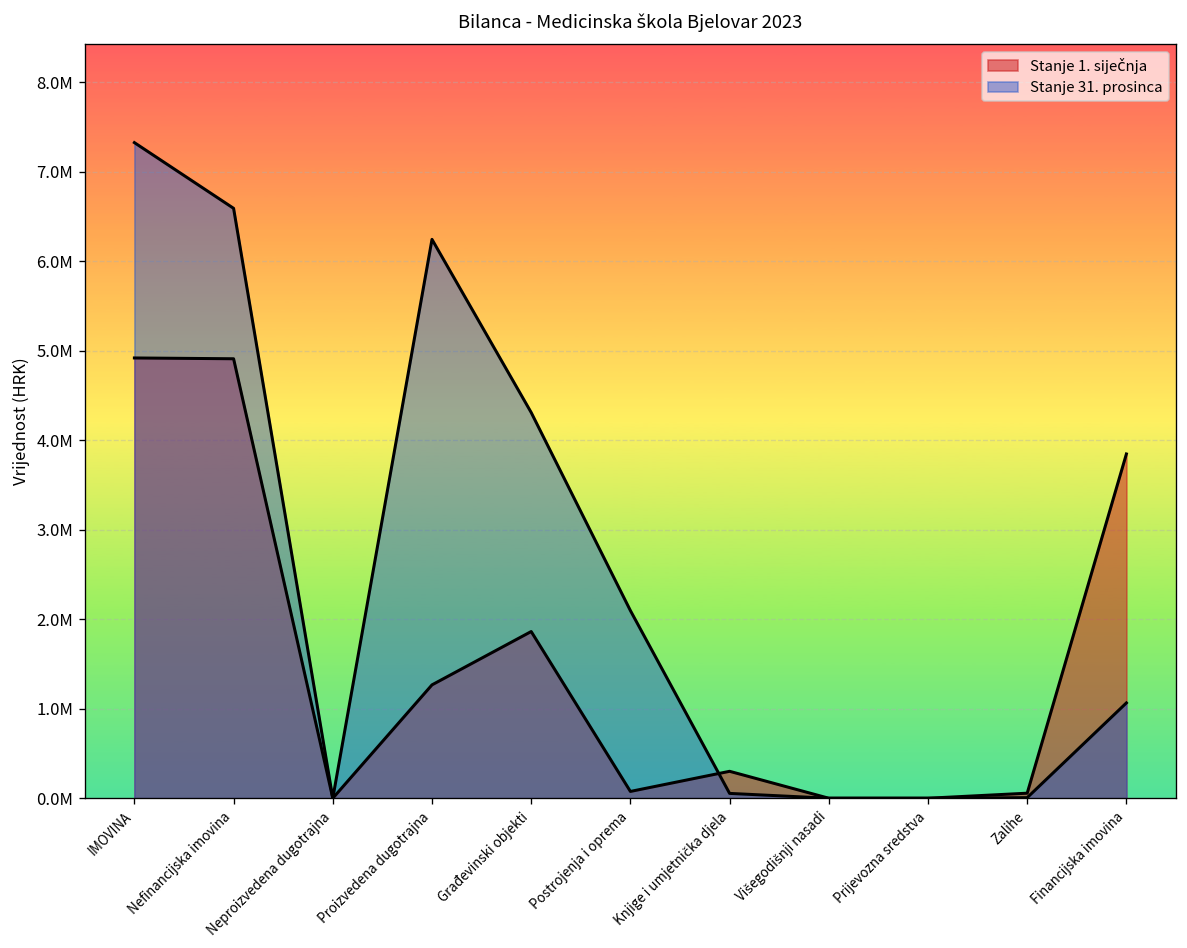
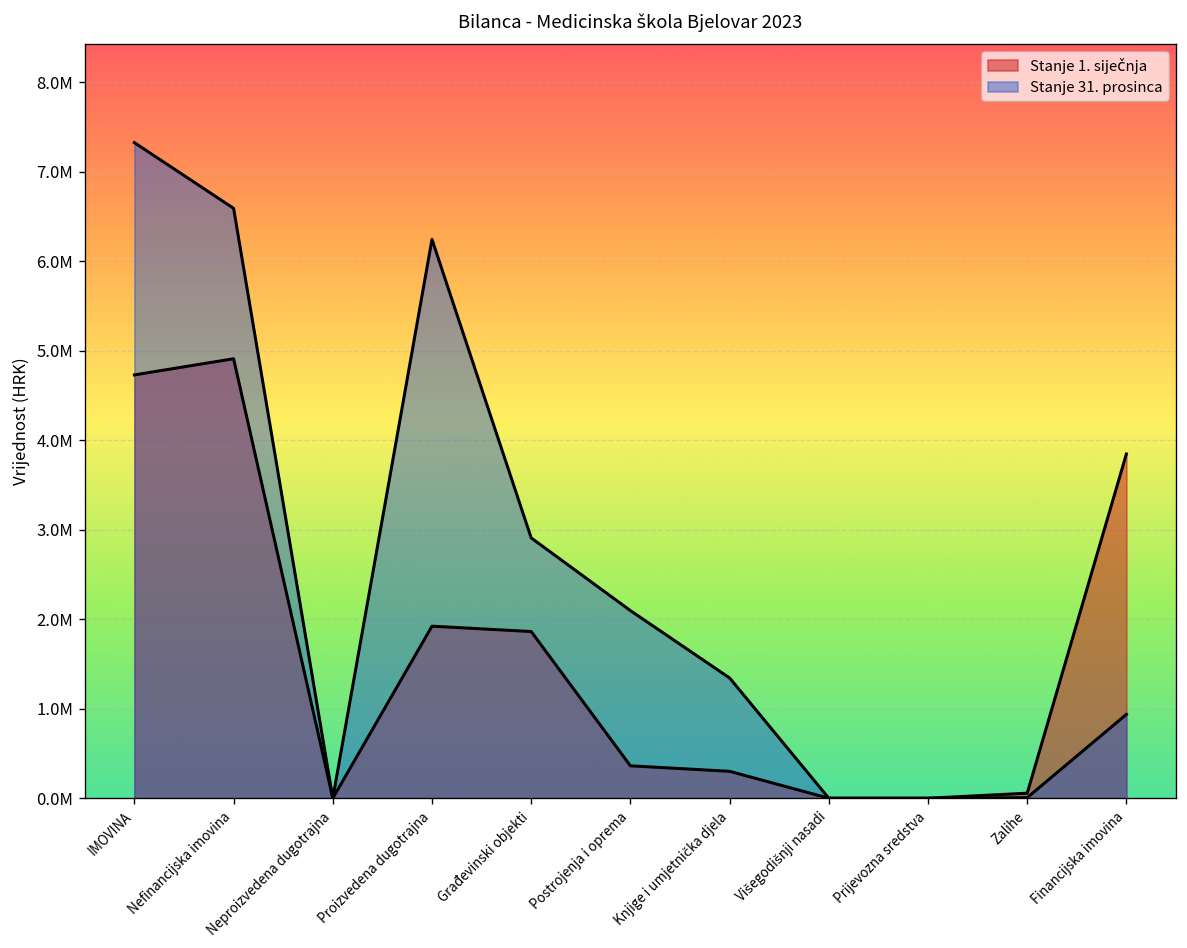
  {
    "Stanje 1. siječnja": {
-     "IMOVINA": 4900000,
+     "IMOVINA": 4700000,
      "Nefinancijska imovina": 4900000,
-     "Proizvedena dugotrajna": 1300000,
+     "Proizvedena dugotrajna": 1900000,
      "Građevinski objekti": 1900000,
-     "Postrojenja i oprema": 100000,
+     "Postrojenja i oprema": 400000,
      "Knjige i umjetnička djela": 300000,
      "Zalihe": 100000,
      "Financijska imovina": 3800000
    },
    "Stanje 31. prosinca": {
      "IMOVINA": 7300000,
      "Nefinancijska imovina": 6600000,
      "Proizvedena dugotrajna": 6200000,
-     "Građevinski objekti": 4300000,
+     "Građevinski objekti": 2900000,
      "Postrojenja i oprema": 2100000,
-     "Knjige i umjetnička djela": 100000,
+     "Knjige i umjetnička djela": 1300000,
      "Zalihe": 0,
-     "Financijska imovina": 1100000
+     "Financijska imovina": 900000
    }
  }
